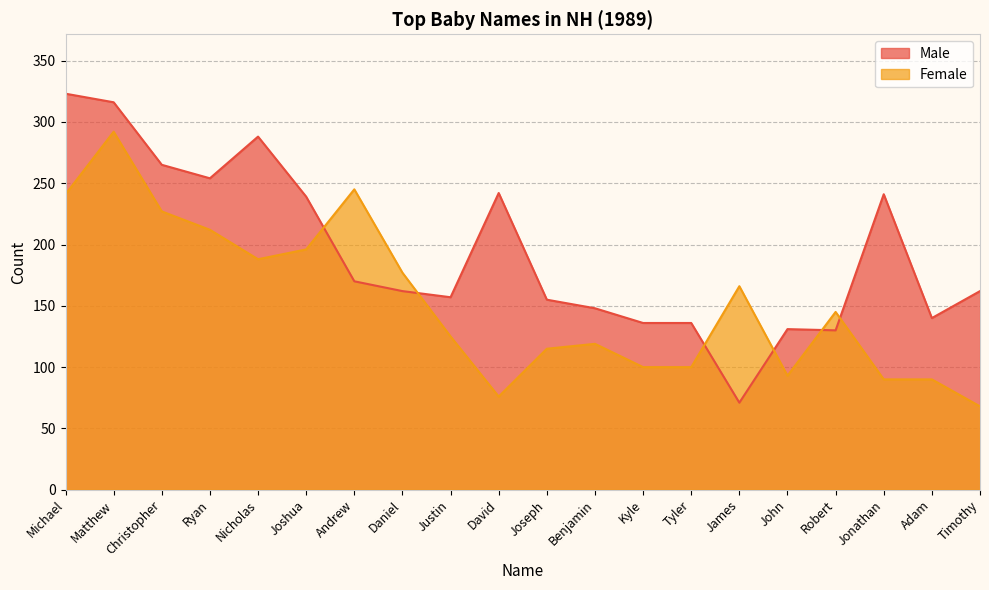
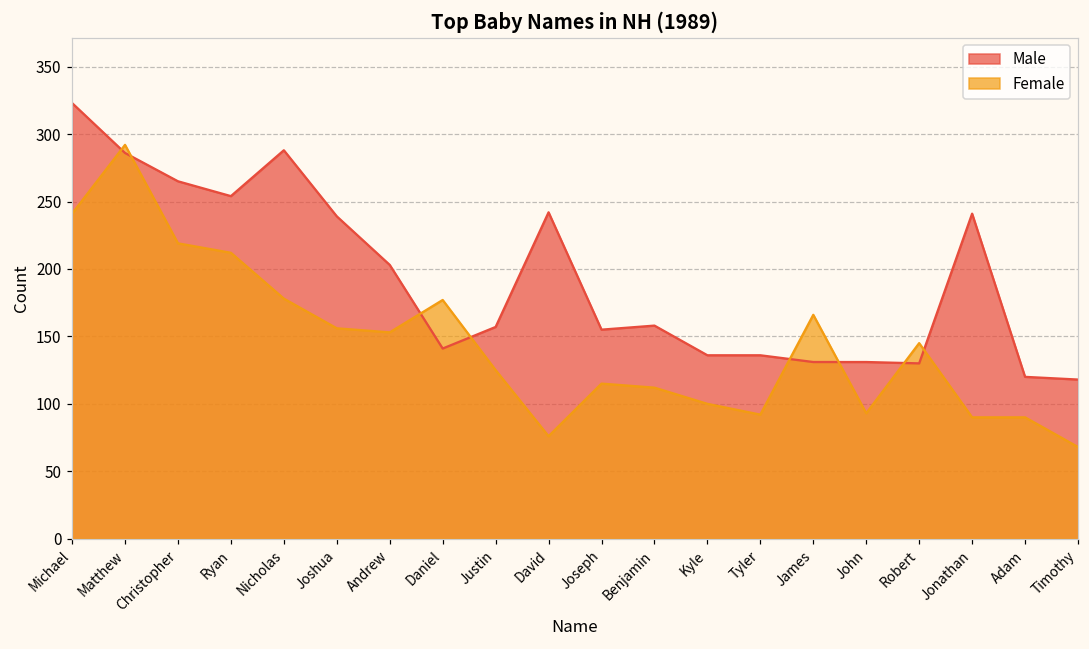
  {
    "Male": {
      "Michael": 323,
-     "Matthew": 316,
+     "Matthew": 286,
      "Christopher": 265,
      "Ryan": 254,
      "Nicholas": 288,
      "Joshua": 239,
-     "Andrew": 170,
-     "Daniel": 162,
+     "Andrew": 203,
+     "Daniel": 141,
      "Justin": 157,
      "David": 242,
      "Joseph": 155,
-     "Benjamin": 148,
+     "Benjamin": 158,
      "Kyle": 136,
      "Tyler": 136,
-     "James": 71,
+     "James": 131,
      "John": 131,
      "Robert": 130,
      "Jonathan": 241,
-     "Adam": 140,
-     "Timothy": 162
+     "Adam": 120,
+     "Timothy": 118
    },
    "Female": {
      "Michael": 241,
      "Matthew": 292,
-     "Christopher": 227,
+     "Christopher": 219,
      "Ryan": 212,
-     "Nicholas": 188,
-     "Joshua": 196,
-     "Andrew": 245,
+     "Nicholas": 178,
+     "Joshua": 156,
+     "Andrew": 153,
      "Daniel": 177,
      "Justin": 125,
      "David": 76,
      "Joseph": 115,
-     "Benjamin": 119,
+     "Benjamin": 112,
      "Kyle": 100,
-     "Tyler": 100,
+     "Tyler": 92,
      "James": 166,
      "John": 93,
      "Robert": 145,
      "Jonathan": 90,
      "Adam": 90,
      "Timothy": 68
    }
  }
